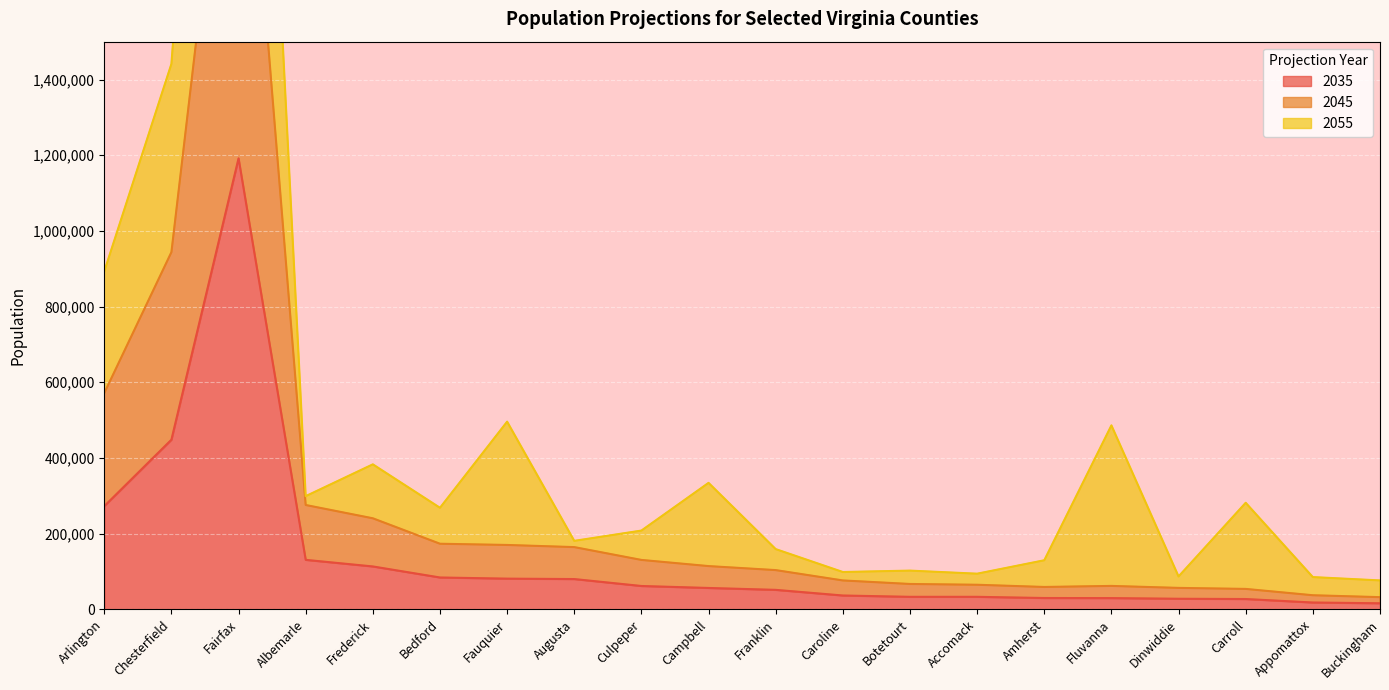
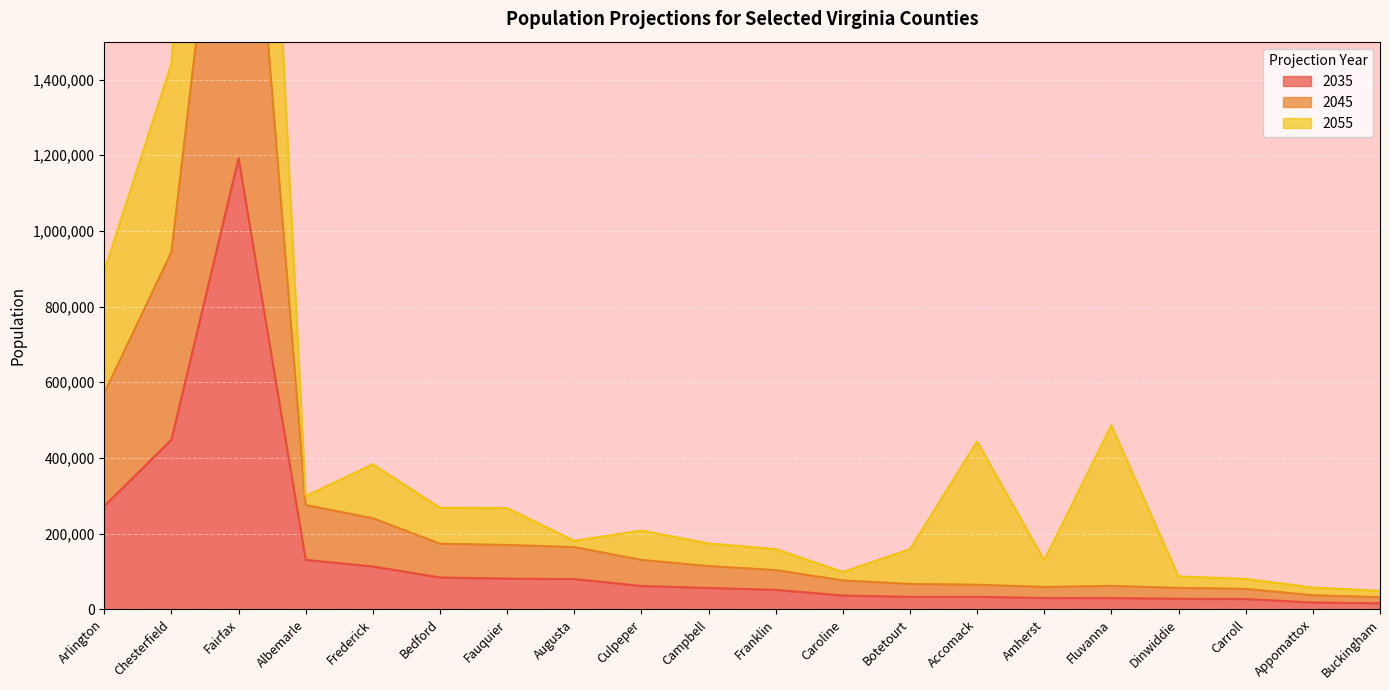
  {
    "2055": {
      "Arlington": "320,000",
      "Chesterfield": "500,000",
      "Albemarle": "20,000",
      "Frederick": "140,000",
      "Bedford": "100,000",
-     "Fauquier": "330,000",
+     "Fauquier": "100,000",
      "Augusta": "20,000",
      "Culpeper": "80,000",
-     "Campbell": "220,000",
+     "Campbell": "60,000",
      "Franklin": "60,000",
      "Caroline": "20,000",
-     "Botetourt": "40,000",
-     "Accomack": "30,000",
+     "Botetourt": "90,000",
+     "Accomack": "380,000",
      "Amherst": "70,000",
      "Fluvanna": "420,000",
      "Dinwiddie": "30,000",
-     "Carroll": "230,000",
-     "Appomattox": "50,000",
-     "Buckingham": "40,000"
+     "Carroll": "30,000",
+     "Appomattox": "20,000",
+     "Buckingham": "20,000"
    }
  }
